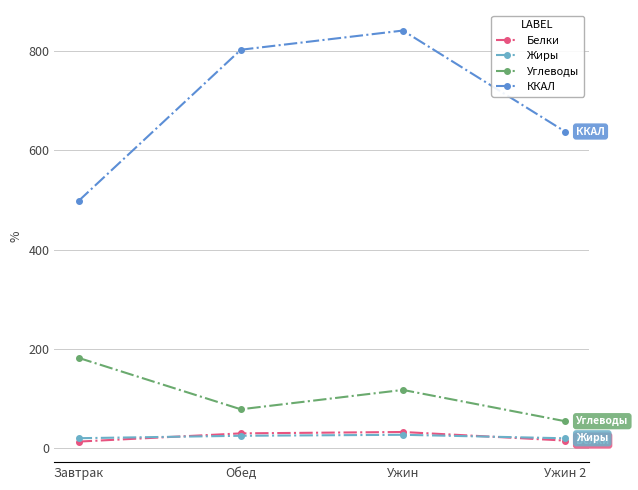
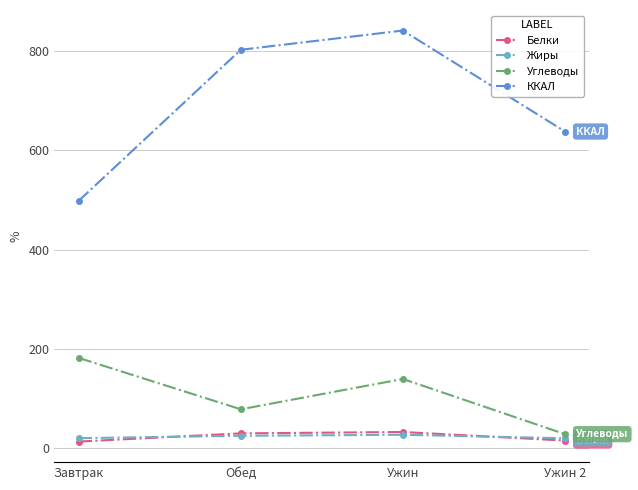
  {
    "Белки": {
      "Завтрак": 10,
      "Ужин": 30
    },
    "Углеводы": {
      "Завтрак": 180,
      "Обед": 80,
-     "Ужин": 120,
-     "Ужин 2": 50
+     "Ужин": 140,
+     "Ужин 2": 30
    }
  }
